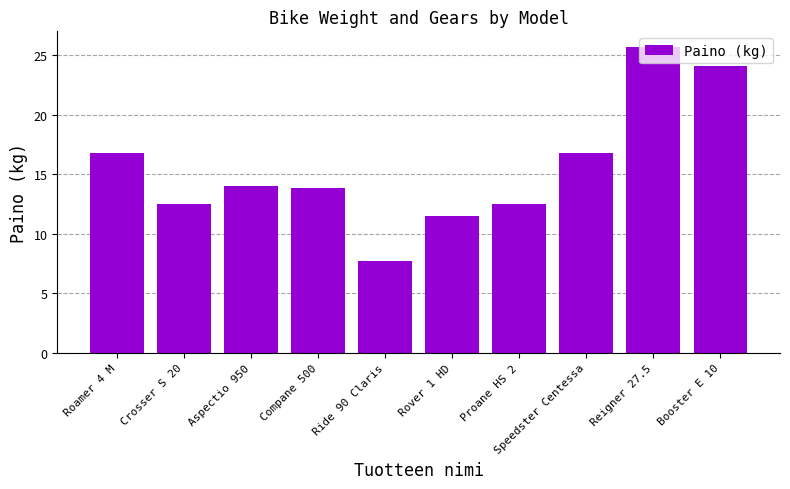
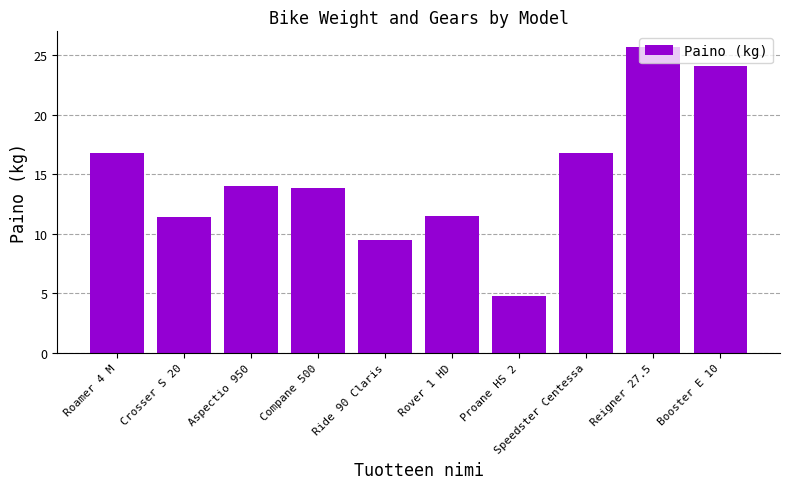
  {
    "Roamer 4 M": 16.8,
-   "Crosser S 20": 12.5,
+   "Crosser S 20": 11.4,
    "Aspectio 950": 14.0,
    "Compane 500": 13.8,
-   "Ride 90 Claris": 7.7,
+   "Ride 90 Claris": 9.5,
    "Rover 1 HD": 11.5,
-   "Proane HS 2": 12.5,
+   "Proane HS 2": 4.8,
    "Speedster Centessa": 16.8,
    "Booster E 10": 24.1
  }
